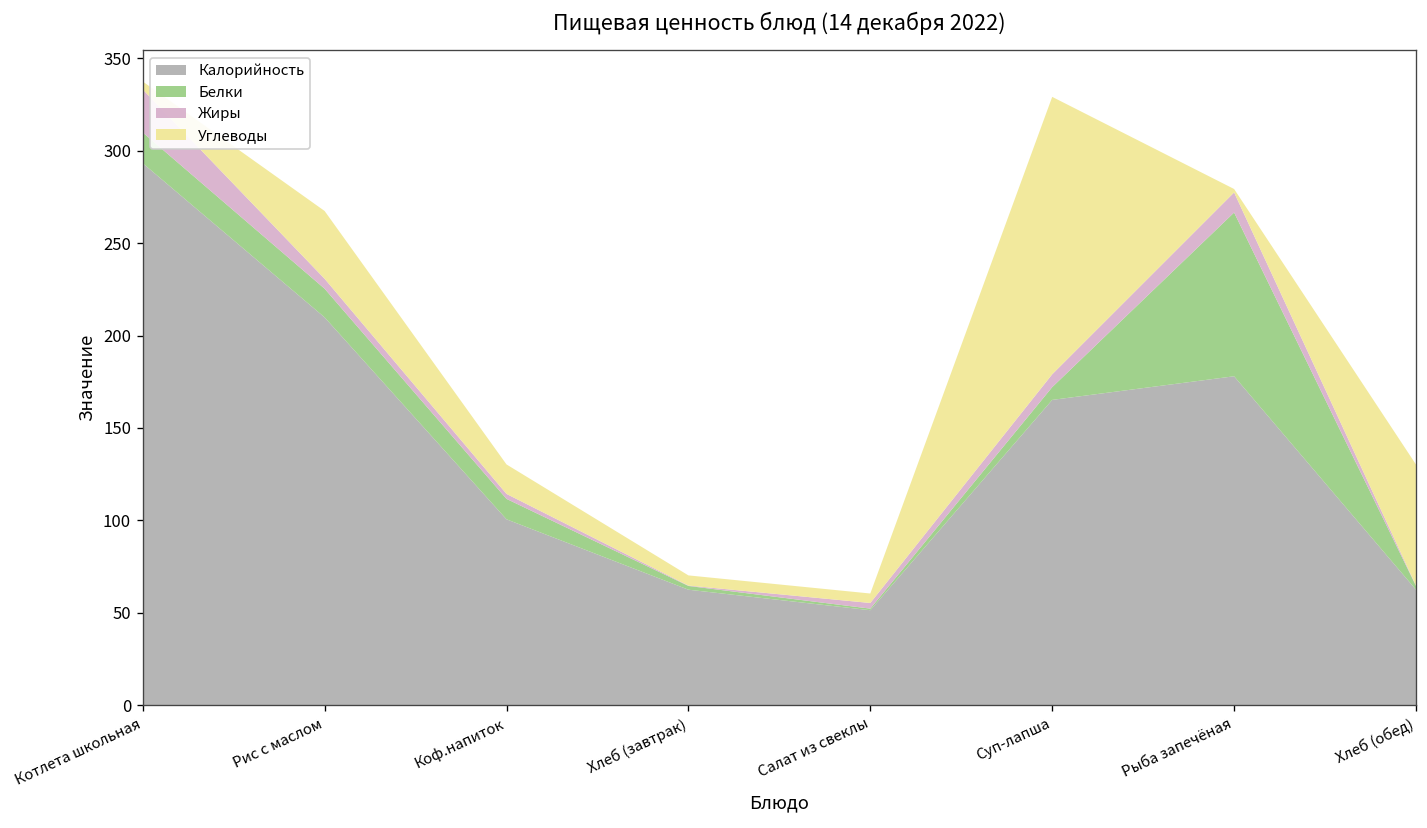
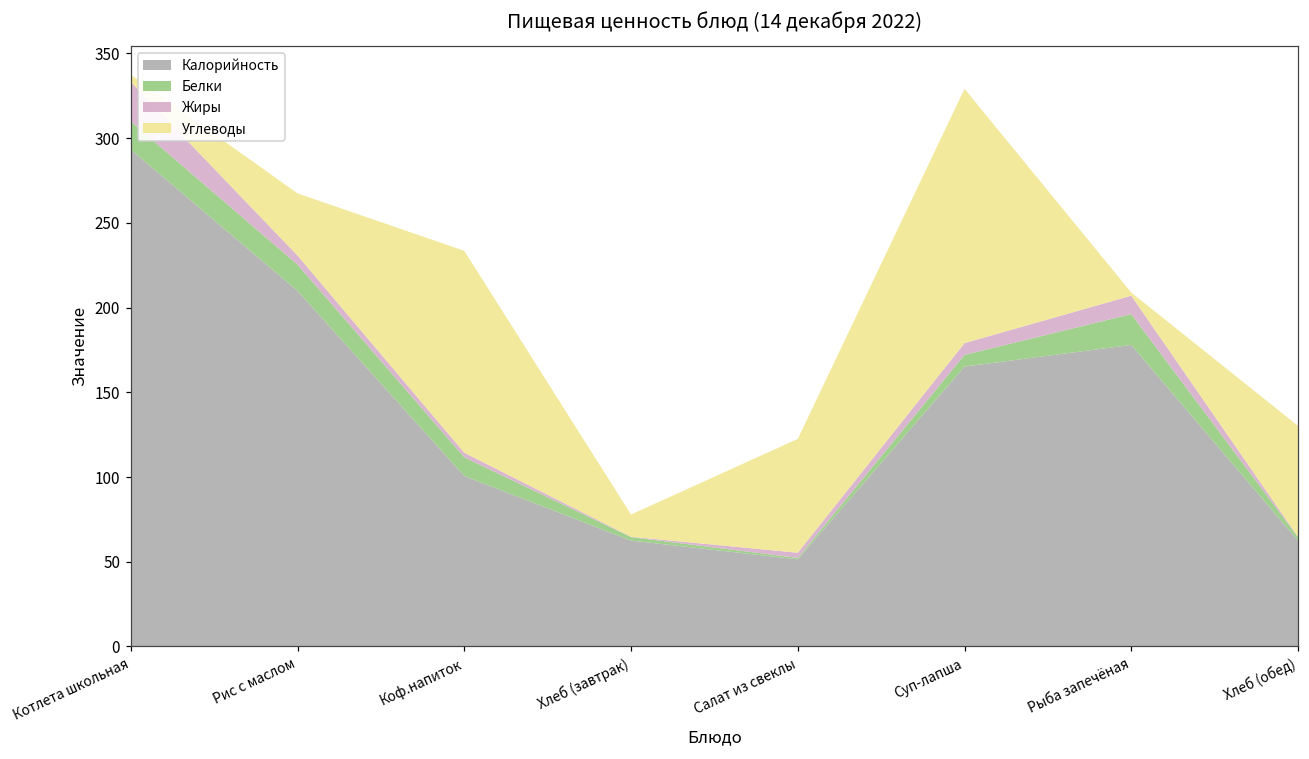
  {
    "Белки": {
      "Котлета школьная": 17,
      "Рис с маслом": 16,
      "Коф.напиток": 11,
      "Суп-лапша": 7,
-     "Рыба запечёная": 89
+     "Рыба запечёная": 18
    },
    "Углеводы": {
      "Котлета школьная": 4,
      "Рис с маслом": 37,
-     "Коф.напиток": 16,
-     "Хлеб (завтрак)": 6,
-     "Салат из свеклы": 5,
+     "Коф.напиток": 119,
+     "Хлеб (завтрак)": 13,
+     "Салат из свеклы": 67,
      "Суп-лапша": 150,
      "Рыба запечёная": 2,
      "Хлеб (обед)": 65
    }
  }
